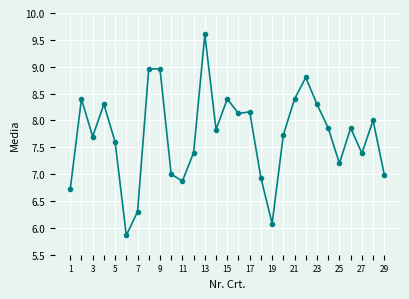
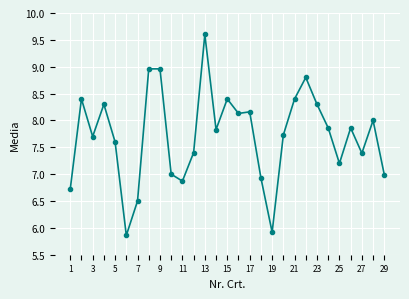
  {
    "1": 6.7,
    "3": 7.7,
    "5": 7.6,
-   "7": 6.3,
+   "7": 6.5,
    "9": 9.0,
    "11": 6.9,
    "13": 9.6,
    "15": 8.4,
    "17": 8.2,
-   "19": 6.1,
+   "19": 5.9,
    "21": 8.4,
    "23": 8.3,
    "25": 7.2,
    "27": 7.4,
    "29": 7.0
  }
